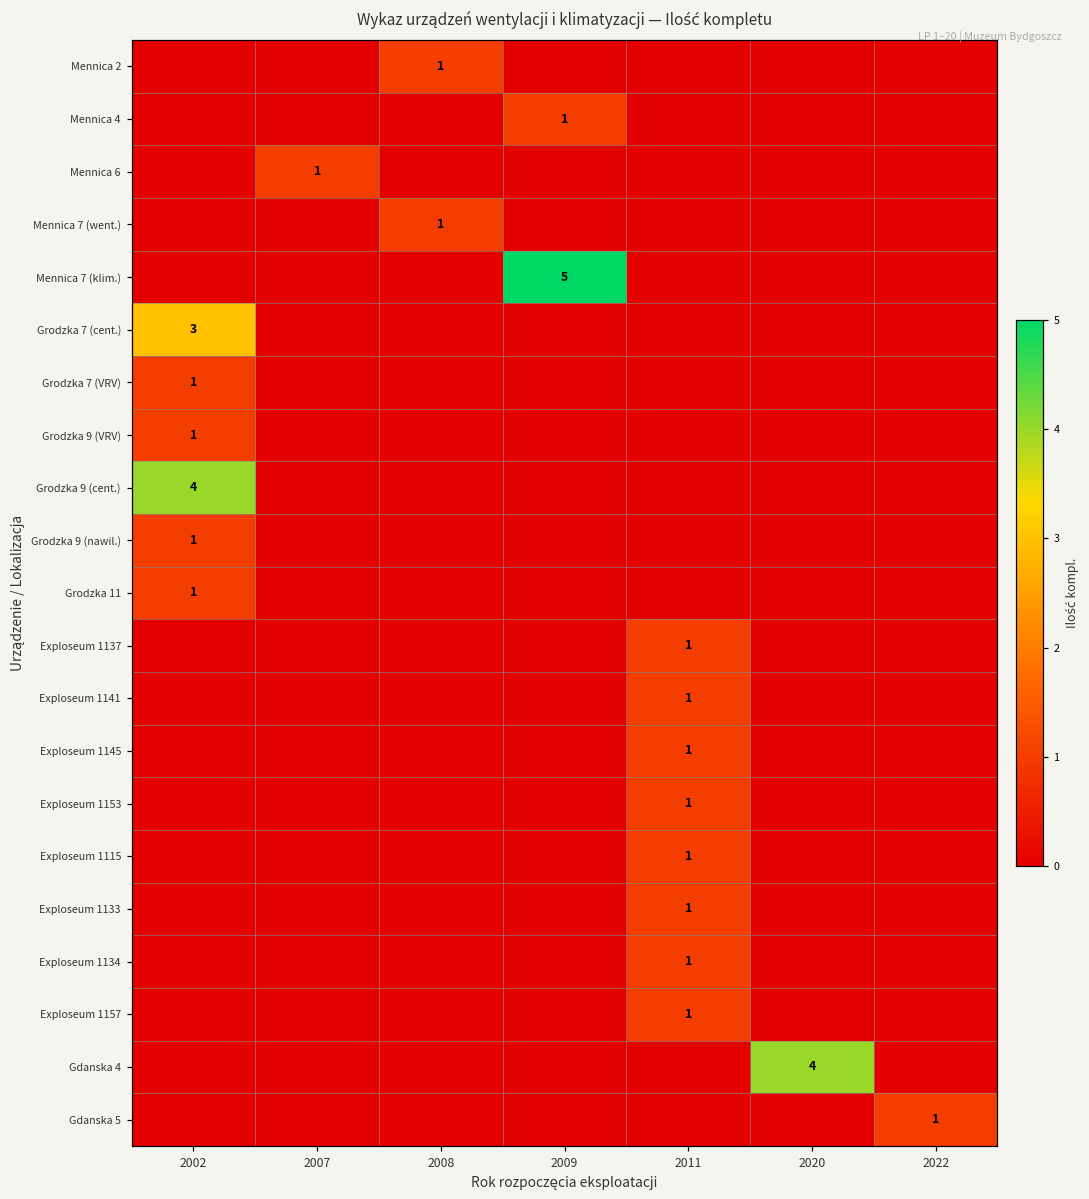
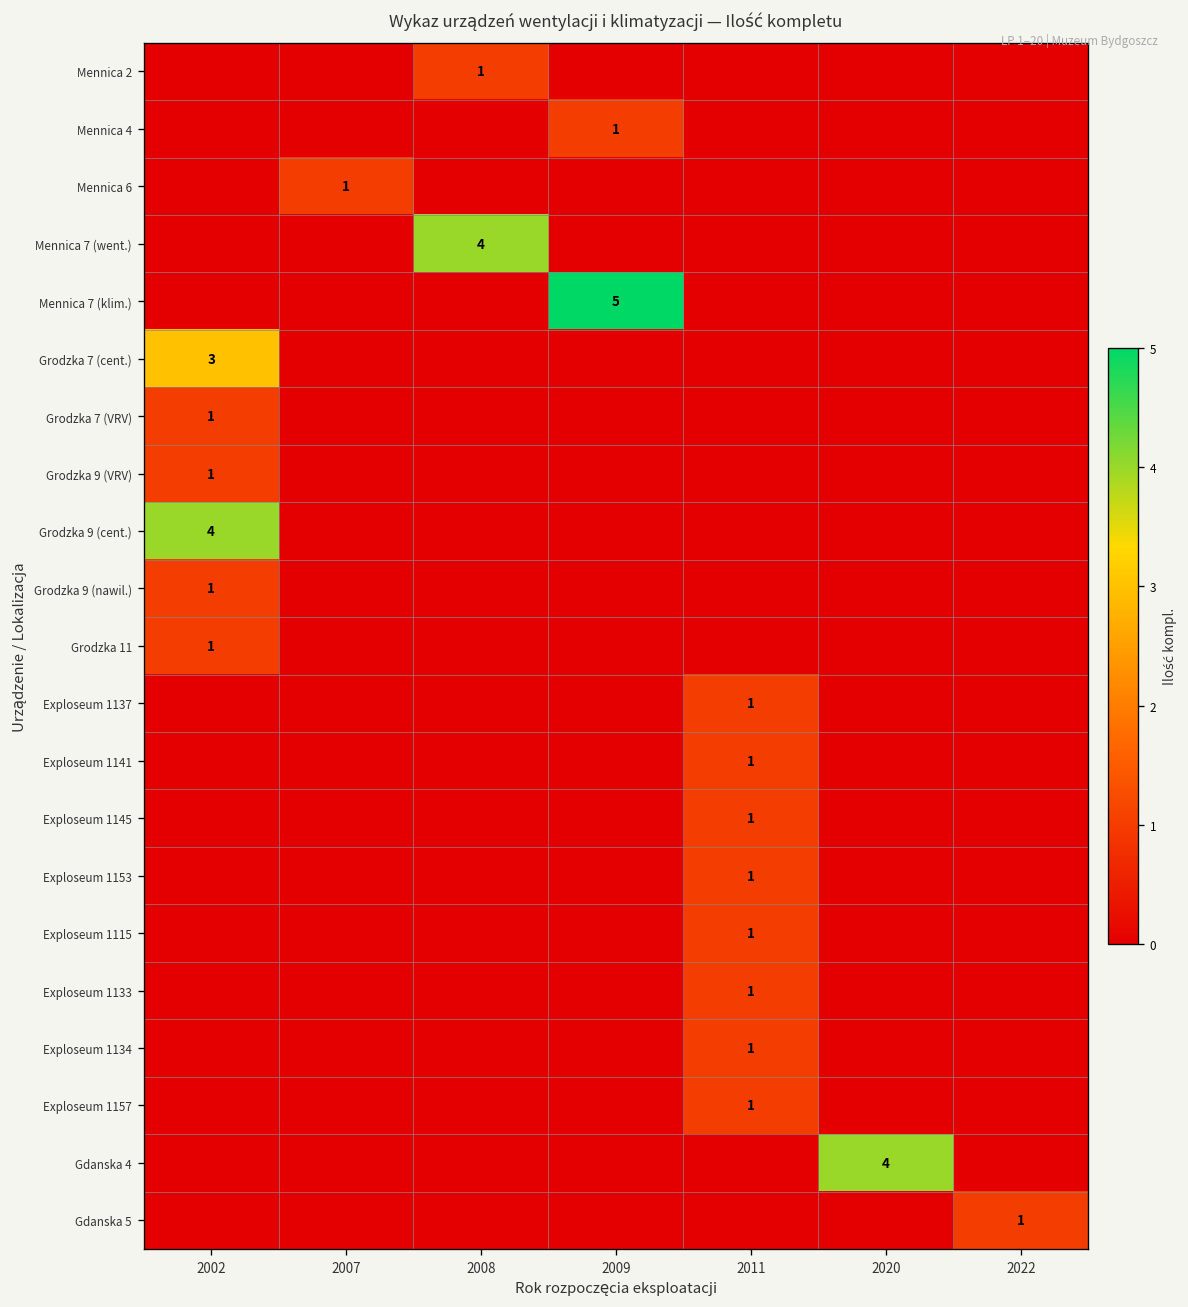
  {
    "Mennica 2": {
      "2008": 1
    },
    "Mennica 4": {
      "2009": 1
    },
    "Mennica 6": {
      "2007": 1
    },
    "Mennica 7 (went.)": {
-     "2008": 1
+     "2008": 4
    },
    "Mennica 7 (klim.)": {
      "2009": 5
    },
    "Grodzka 7 (cent.)": {
      "2002": 3
    },
    "Grodzka 7 (VRV)": {
      "2002": 1
    },
    "Grodzka 9 (VRV)": {
      "2002": 1
    },
    "Grodzka 9 (cent.)": {
      "2002": 4
    },
    "Grodzka 9 (nawil.)": {
      "2002": 1
    },
    "Grodzka 11": {
      "2002": 1
    },
    "Exploseum 1137": {
      "2011": 1
    },
    "Exploseum 1141": {
      "2011": 1
    },
    "Exploseum 1145": {
      "2011": 1
    },
    "Exploseum 1153": {
      "2011": 1
    },
    "Exploseum 1115": {
      "2011": 1
    },
    "Exploseum 1133": {
      "2011": 1
    },
    "Exploseum 1134": {
      "2011": 1
    },
    "Exploseum 1157": {
      "2011": 1
    },
    "Gdanska 4": {
      "2020": 4
    },
    "Gdanska 5": {
      "2022": 1
    }
  }
